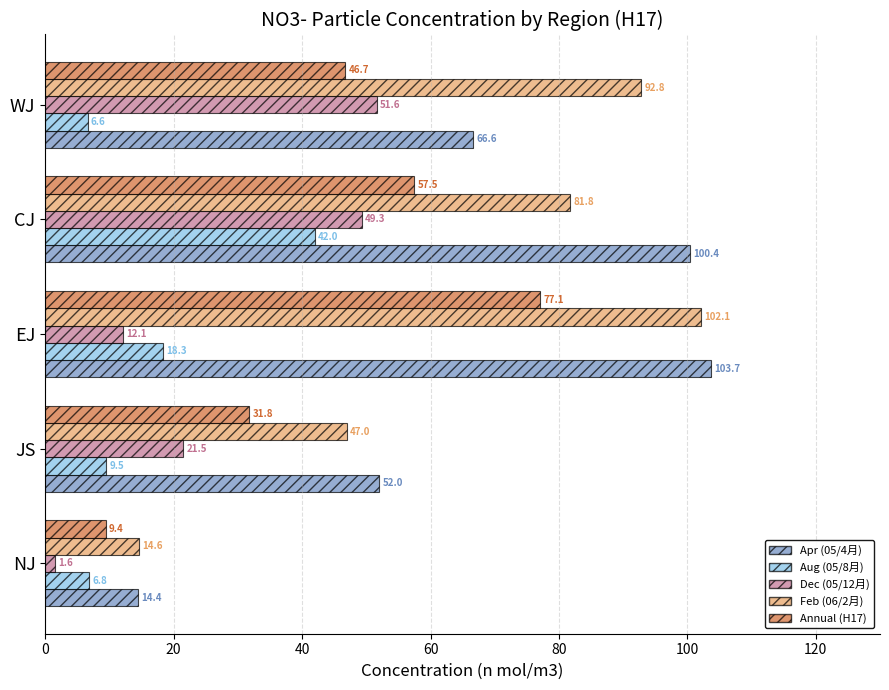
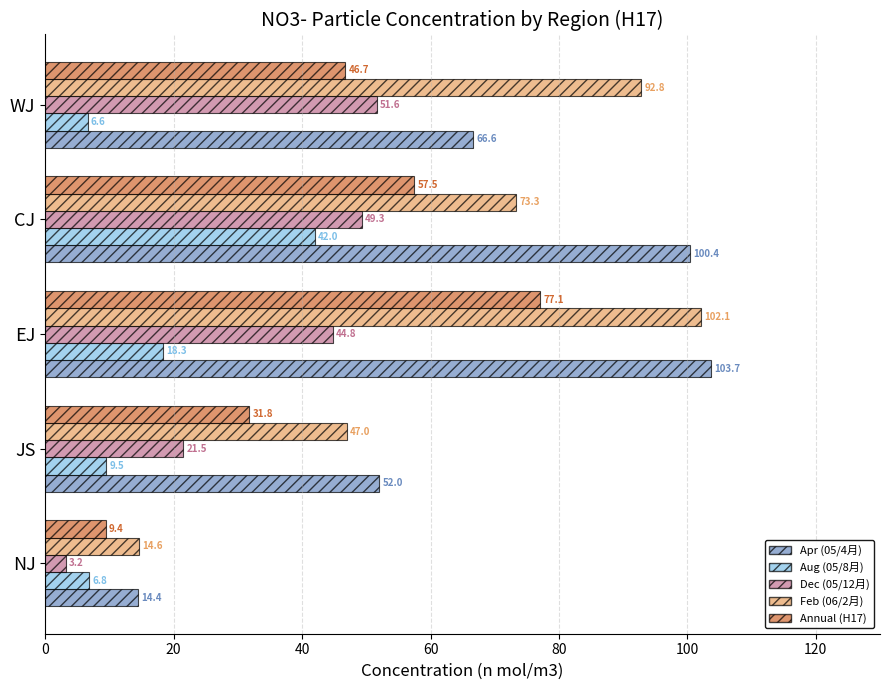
  {
    "Apr (05/4月)": {
      "WJ": 66.6,
      "CJ": 100.4,
      "EJ": 103.7,
      "JS": 52.0,
      "NJ": 14.4
    },
    "Aug (05/8月)": {
      "WJ": 6.6,
      "CJ": 42.0,
      "EJ": 18.3,
      "JS": 9.5,
      "NJ": 6.8
    },
    "Dec (05/12月)": {
      "WJ": 51.6,
      "CJ": 49.3,
-     "EJ": 12.1,
+     "EJ": 44.8,
      "JS": 21.5,
-     "NJ": 1.6
+     "NJ": 3.2
    },
    "Feb (06/2月)": {
      "WJ": 92.8,
-     "CJ": 81.8,
+     "CJ": 73.3,
      "EJ": 102.1,
      "JS": 47.0,
      "NJ": 14.6
    },
    "Annual (H17)": {
      "WJ": 46.7,
      "CJ": 57.5,
      "EJ": 77.1,
      "JS": 31.8,
      "NJ": 9.4
    }
  }
